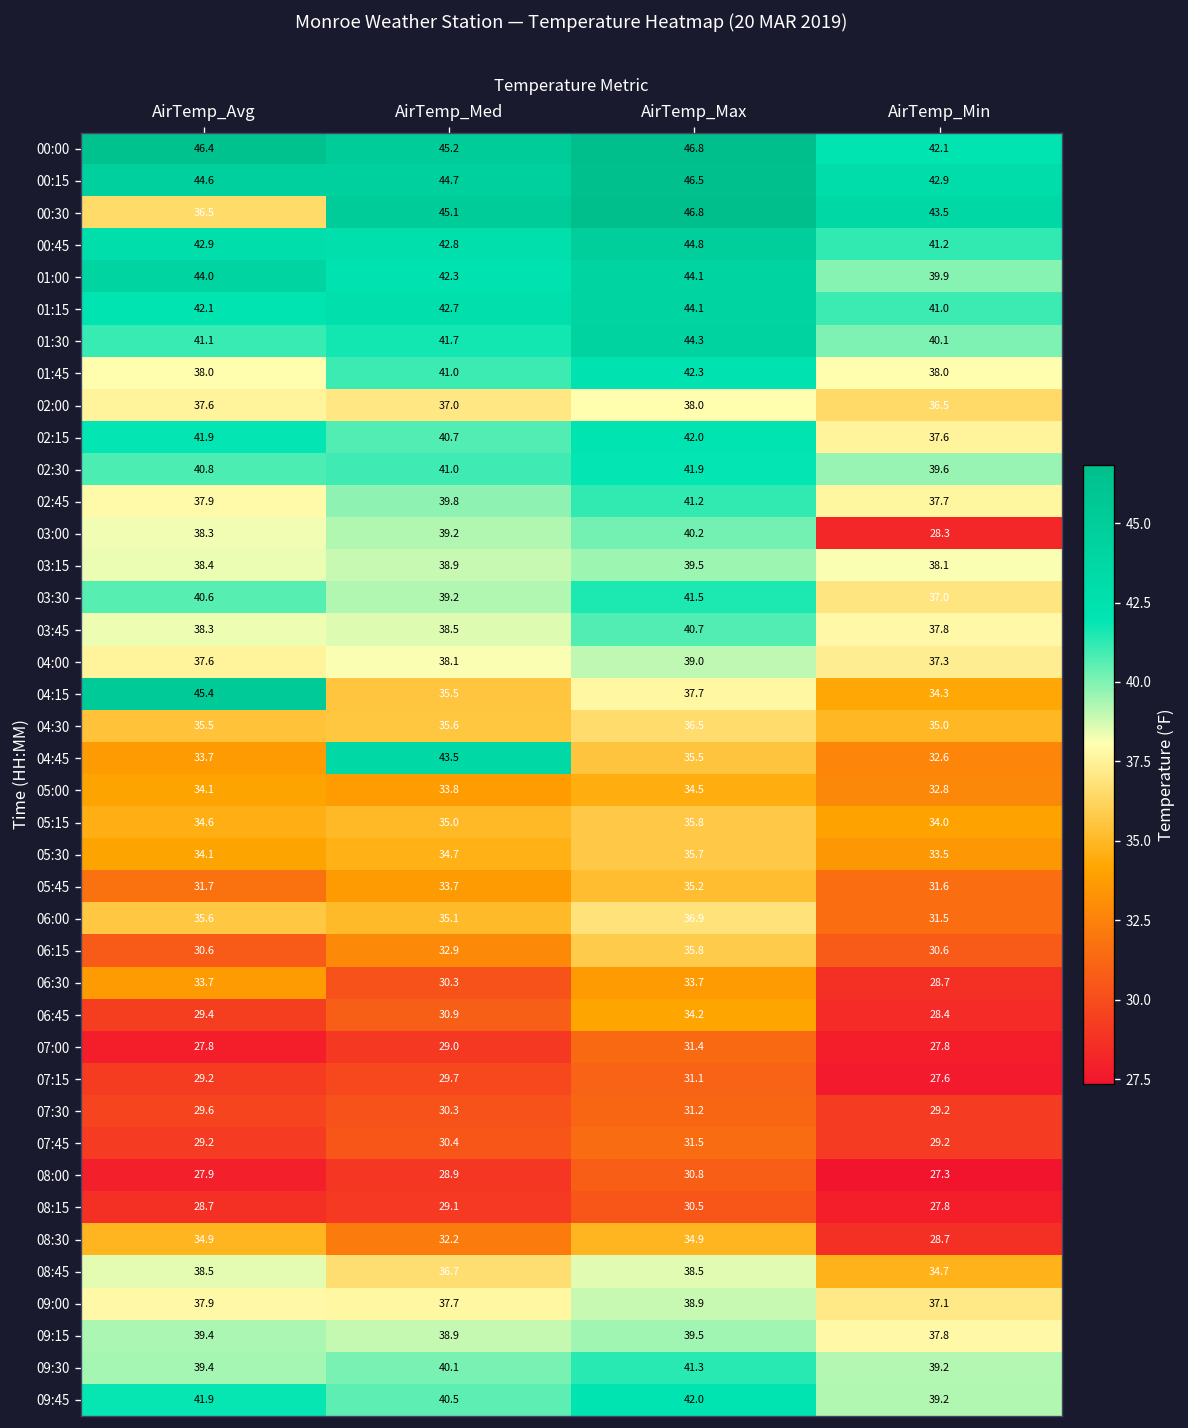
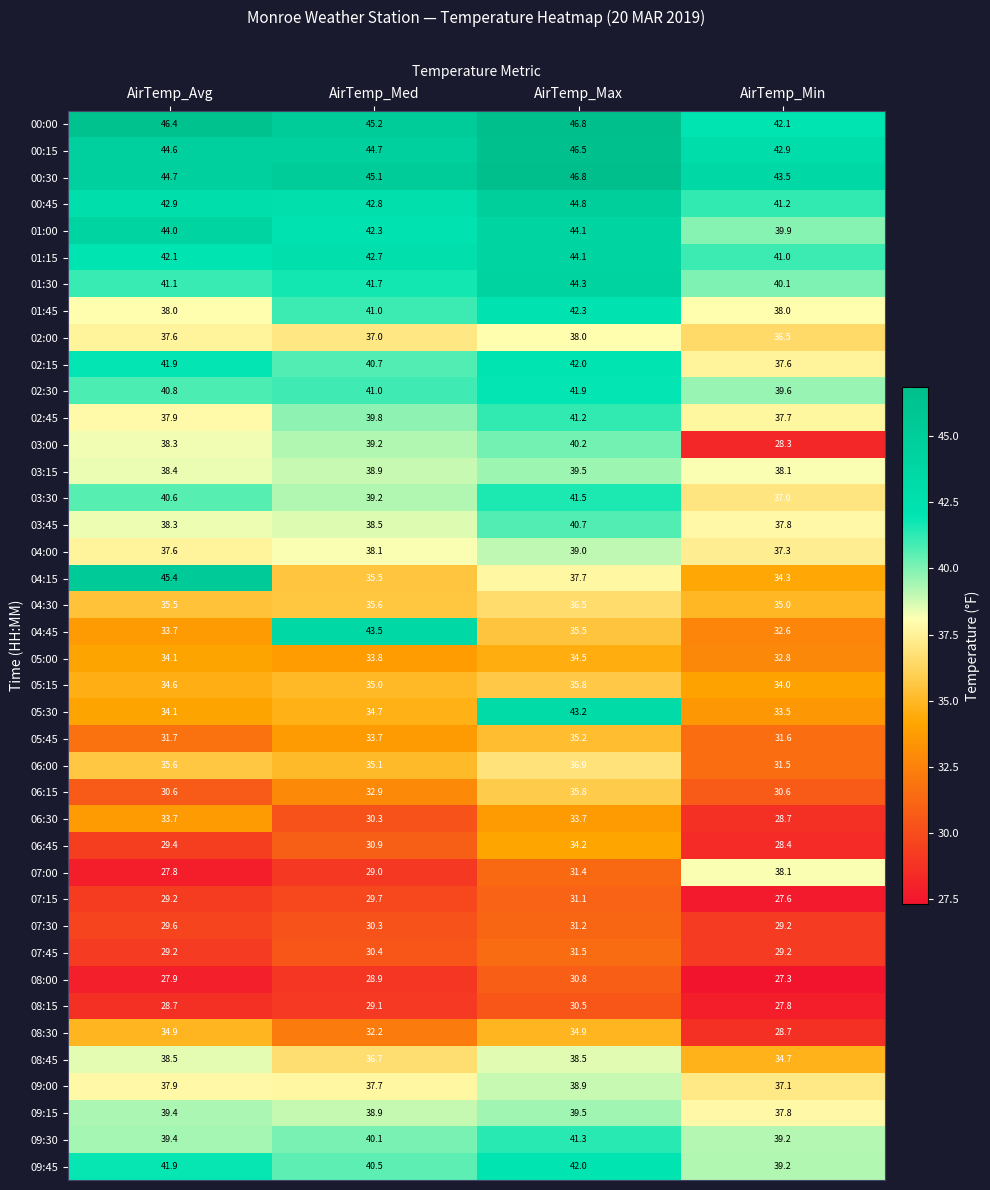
  {
    "00:00": {
      "AirTemp_Avg": 46.4,
      "AirTemp_Med": 45.2,
      "AirTemp_Max": 46.8,
      "AirTemp_Min": 42.1
    },
    "00:15": {
      "AirTemp_Avg": 44.6,
      "AirTemp_Med": 44.7,
      "AirTemp_Max": 46.5,
      "AirTemp_Min": 42.9
    },
    "00:30": {
-     "AirTemp_Avg": 36.5,
+     "AirTemp_Avg": 44.7,
      "AirTemp_Med": 45.1,
      "AirTemp_Max": 46.8,
      "AirTemp_Min": 43.5
    },
    "00:45": {
      "AirTemp_Avg": 42.9,
      "AirTemp_Med": 42.8,
      "AirTemp_Max": 44.8,
      "AirTemp_Min": 41.2
    },
    "01:00": {
      "AirTemp_Avg": 44.0,
      "AirTemp_Med": 42.3,
      "AirTemp_Max": 44.1,
      "AirTemp_Min": 39.9
    },
    "01:15": {
      "AirTemp_Avg": 42.1,
      "AirTemp_Med": 42.7,
      "AirTemp_Max": 44.1,
      "AirTemp_Min": 41.0
    },
    "01:30": {
      "AirTemp_Avg": 41.1,
      "AirTemp_Med": 41.7,
      "AirTemp_Max": 44.3,
      "AirTemp_Min": 40.1
    },
    "01:45": {
      "AirTemp_Avg": 38.0,
      "AirTemp_Med": 41.0,
      "AirTemp_Max": 42.3,
      "AirTemp_Min": 38.0
    },
    "02:00": {
      "AirTemp_Avg": 37.6,
      "AirTemp_Med": 37.0,
      "AirTemp_Max": 38.0,
      "AirTemp_Min": 36.5
    },
    "02:15": {
      "AirTemp_Avg": 41.9,
      "AirTemp_Med": 40.7,
      "AirTemp_Max": 42.0,
      "AirTemp_Min": 37.6
    },
    "02:30": {
      "AirTemp_Avg": 40.8,
      "AirTemp_Med": 41.0,
      "AirTemp_Max": 41.9,
      "AirTemp_Min": 39.6
    },
    "02:45": {
      "AirTemp_Avg": 37.9,
      "AirTemp_Med": 39.8,
      "AirTemp_Max": 41.2,
      "AirTemp_Min": 37.7
    },
    "03:00": {
      "AirTemp_Avg": 38.3,
      "AirTemp_Med": 39.2,
      "AirTemp_Max": 40.2,
      "AirTemp_Min": 28.3
    },
    "03:15": {
      "AirTemp_Avg": 38.4,
      "AirTemp_Med": 38.9,
      "AirTemp_Max": 39.5,
      "AirTemp_Min": 38.1
    },
    "03:30": {
      "AirTemp_Avg": 40.6,
      "AirTemp_Med": 39.2,
      "AirTemp_Max": 41.5,
      "AirTemp_Min": 37.0
    },
    "03:45": {
      "AirTemp_Avg": 38.3,
      "AirTemp_Med": 38.5,
      "AirTemp_Max": 40.7,
      "AirTemp_Min": 37.8
    },
    "04:00": {
      "AirTemp_Avg": 37.6,
      "AirTemp_Med": 38.1,
      "AirTemp_Max": 39.0,
      "AirTemp_Min": 37.3
    },
    "04:15": {
      "AirTemp_Avg": 45.4,
      "AirTemp_Med": 35.5,
      "AirTemp_Max": 37.7,
      "AirTemp_Min": 34.3
    },
    "04:30": {
      "AirTemp_Avg": 35.5,
      "AirTemp_Med": 35.6,
      "AirTemp_Max": 36.5,
      "AirTemp_Min": 35.0
    },
    "04:45": {
      "AirTemp_Avg": 33.7,
      "AirTemp_Med": 43.5,
      "AirTemp_Max": 35.5,
      "AirTemp_Min": 32.6
    },
    "05:00": {
      "AirTemp_Avg": 34.1,
      "AirTemp_Med": 33.8,
      "AirTemp_Max": 34.5,
      "AirTemp_Min": 32.8
    },
    "05:15": {
      "AirTemp_Avg": 34.6,
      "AirTemp_Med": 35.0,
      "AirTemp_Max": 35.8,
      "AirTemp_Min": 34.0
    },
    "05:30": {
      "AirTemp_Avg": 34.1,
      "AirTemp_Med": 34.7,
-     "AirTemp_Max": 35.7,
+     "AirTemp_Max": 43.2,
      "AirTemp_Min": 33.5
    },
    "05:45": {
      "AirTemp_Avg": 31.7,
      "AirTemp_Med": 33.7,
      "AirTemp_Max": 35.2,
      "AirTemp_Min": 31.6
    },
    "06:00": {
      "AirTemp_Avg": 35.6,
      "AirTemp_Med": 35.1,
      "AirTemp_Max": 36.9,
      "AirTemp_Min": 31.5
    },
    "06:15": {
      "AirTemp_Avg": 30.6,
      "AirTemp_Med": 32.9,
      "AirTemp_Max": 35.8,
      "AirTemp_Min": 30.6
    },
    "06:30": {
      "AirTemp_Avg": 33.7,
      "AirTemp_Med": 30.3,
      "AirTemp_Max": 33.7,
      "AirTemp_Min": 28.7
    },
    "06:45": {
      "AirTemp_Avg": 29.4,
      "AirTemp_Med": 30.9,
      "AirTemp_Max": 34.2,
      "AirTemp_Min": 28.4
    },
    "07:00": {
      "AirTemp_Avg": 27.8,
      "AirTemp_Med": 29.0,
      "AirTemp_Max": 31.4,
-     "AirTemp_Min": 27.8
+     "AirTemp_Min": 38.1
    },
    "07:15": {
      "AirTemp_Avg": 29.2,
      "AirTemp_Med": 29.7,
      "AirTemp_Max": 31.1,
      "AirTemp_Min": 27.6
    },
    "07:30": {
      "AirTemp_Avg": 29.6,
      "AirTemp_Med": 30.3,
      "AirTemp_Max": 31.2,
      "AirTemp_Min": 29.2
    },
    "07:45": {
      "AirTemp_Avg": 29.2,
      "AirTemp_Med": 30.4,
      "AirTemp_Max": 31.5,
      "AirTemp_Min": 29.2
    },
    "08:00": {
      "AirTemp_Avg": 27.9,
      "AirTemp_Med": 28.9,
      "AirTemp_Max": 30.8,
      "AirTemp_Min": 27.3
    },
    "08:15": {
      "AirTemp_Avg": 28.7,
      "AirTemp_Med": 29.1,
      "AirTemp_Max": 30.5,
      "AirTemp_Min": 27.8
    },
    "08:30": {
      "AirTemp_Avg": 34.9,
      "AirTemp_Med": 32.2,
      "AirTemp_Max": 34.9,
      "AirTemp_Min": 28.7
    },
    "08:45": {
      "AirTemp_Avg": 38.5,
      "AirTemp_Med": 36.7,
      "AirTemp_Max": 38.5,
      "AirTemp_Min": 34.7
    },
    "09:00": {
      "AirTemp_Avg": 37.9,
      "AirTemp_Med": 37.7,
      "AirTemp_Max": 38.9,
      "AirTemp_Min": 37.1
    },
    "09:15": {
      "AirTemp_Avg": 39.4,
      "AirTemp_Med": 38.9,
      "AirTemp_Max": 39.5,
      "AirTemp_Min": 37.8
    },
    "09:30": {
      "AirTemp_Avg": 39.4,
      "AirTemp_Med": 40.1,
      "AirTemp_Max": 41.3,
      "AirTemp_Min": 39.2
    },
    "09:45": {
      "AirTemp_Avg": 41.9,
      "AirTemp_Med": 40.5,
      "AirTemp_Max": 42.0,
      "AirTemp_Min": 39.2
    }
  }
